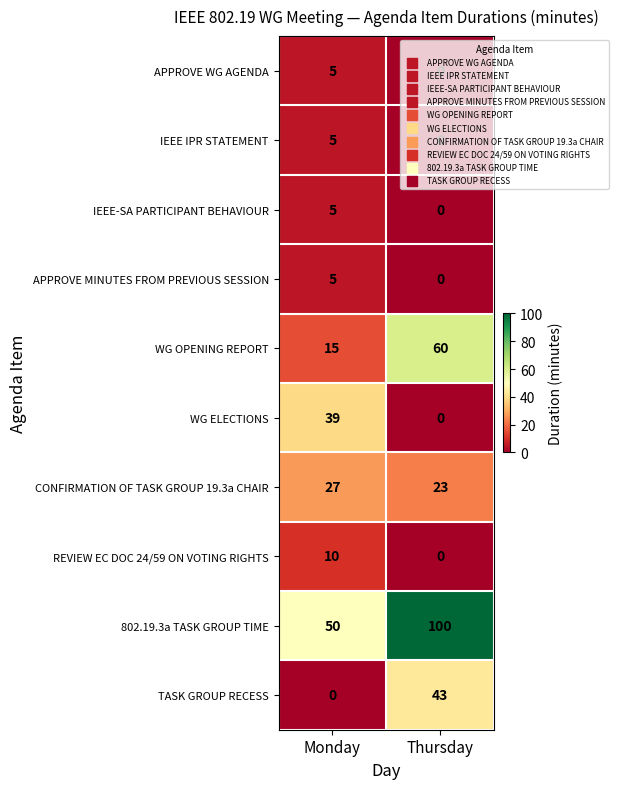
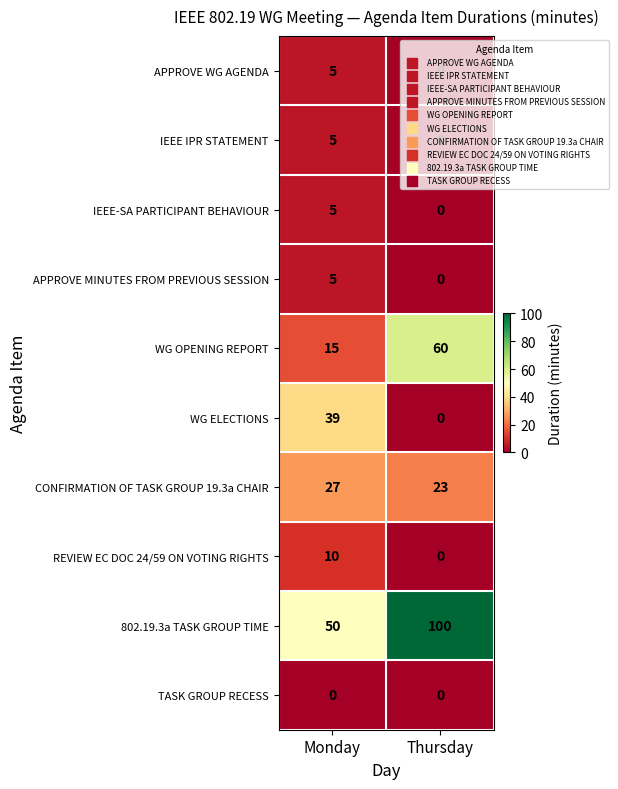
  {
    "APPROVE WG AGENDA": {
      "Monday": 5
    },
    "IEEE IPR STATEMENT": {
      "Monday": 5
    },
    "IEEE-SA PARTICIPANT BEHAVIOUR": {
      "Monday": 5,
      "Thursday": 0
    },
    "APPROVE MINUTES FROM PREVIOUS SESSION": {
      "Monday": 5,
      "Thursday": 0
    },
    "WG OPENING REPORT": {
      "Monday": 15,
      "Thursday": 60
    },
    "WG ELECTIONS": {
      "Monday": 39,
      "Thursday": 0
    },
    "CONFIRMATION OF TASK GROUP 19.3a CHAIR": {
      "Monday": 27,
      "Thursday": 23
    },
    "REVIEW EC DOC 24/59 ON VOTING RIGHTS": {
      "Monday": 10,
      "Thursday": 0
    },
    "802.19.3a TASK GROUP TIME": {
      "Monday": 50,
      "Thursday": 100
    },
    "TASK GROUP RECESS": {
      "Monday": 0,
-     "Thursday": 43
+     "Thursday": 0
    }
  }
